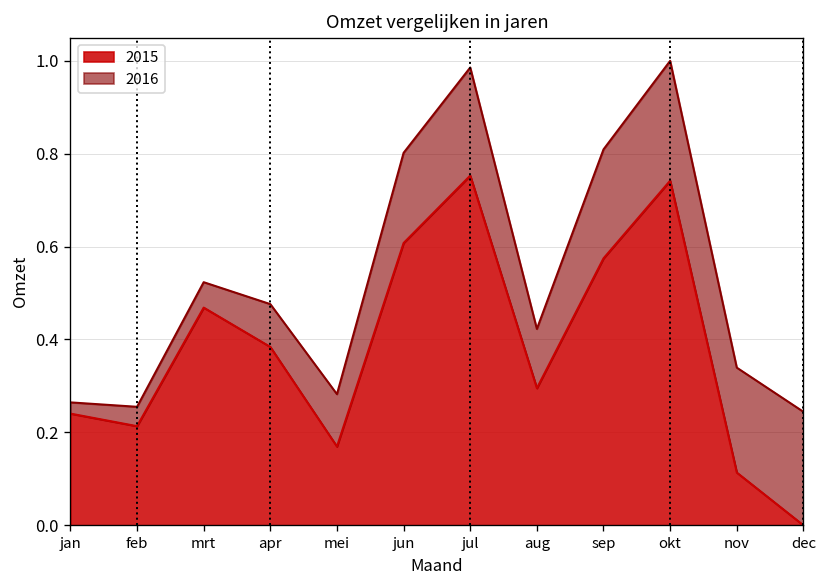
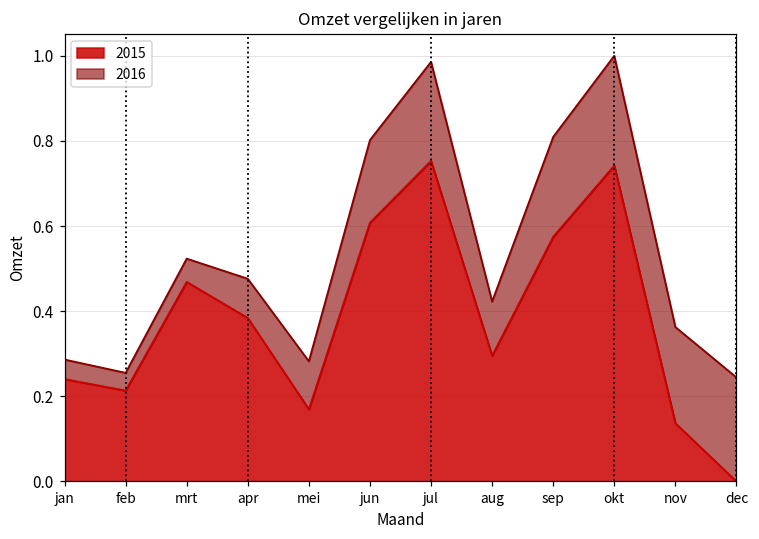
  {
    "2015": {
      "jan": 0.24,
      "feb": 0.21,
      "mrt": 0.47,
      "apr": 0.38,
      "mei": 0.17,
      "jun": 0.61,
      "jul": 0.75,
      "aug": 0.30,
      "sep": 0.57,
      "okt": 0.74,
-     "nov": 0.11,
+     "nov": 0.14,
      "dec": 0.00
    },
    "2016": {
-     "jan": 0.02,
+     "jan": 0.05,
      "feb": 0.04,
      "mrt": 0.05,
      "apr": 0.09,
      "mei": 0.11,
      "jun": 0.19,
      "jul": 0.23,
      "aug": 0.13,
      "sep": 0.23,
      "okt": 0.26,
      "nov": 0.23,
      "dec": 0.24
    }
  }
